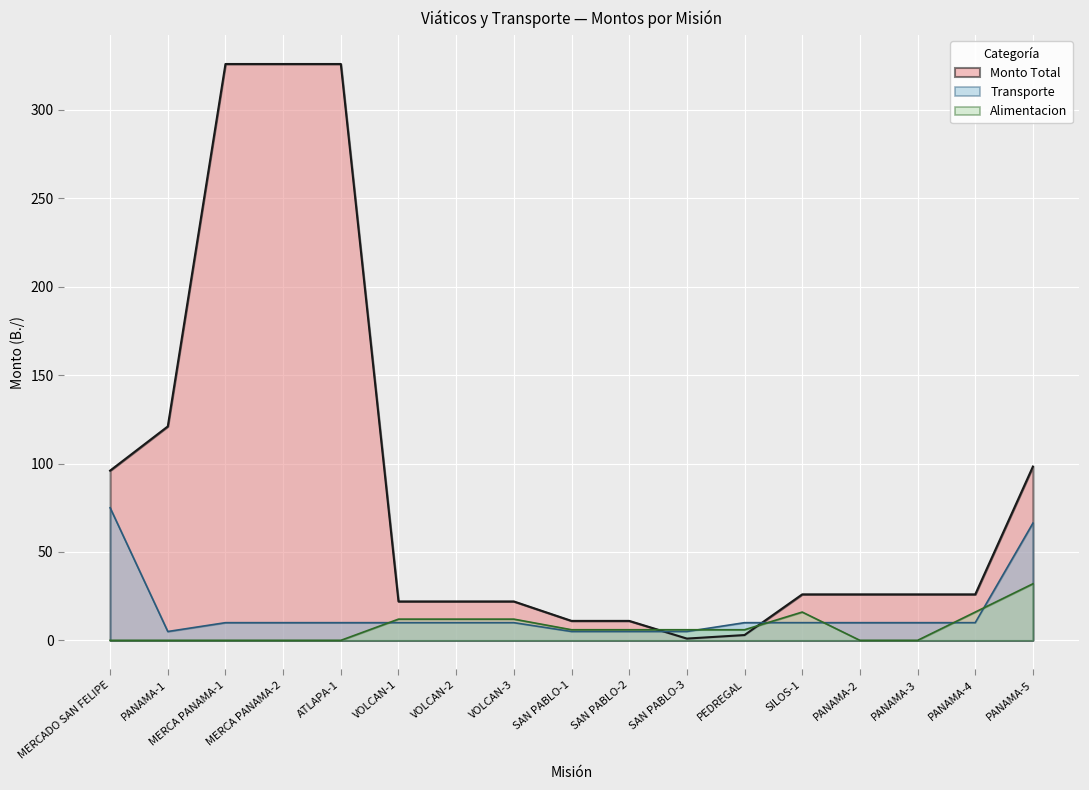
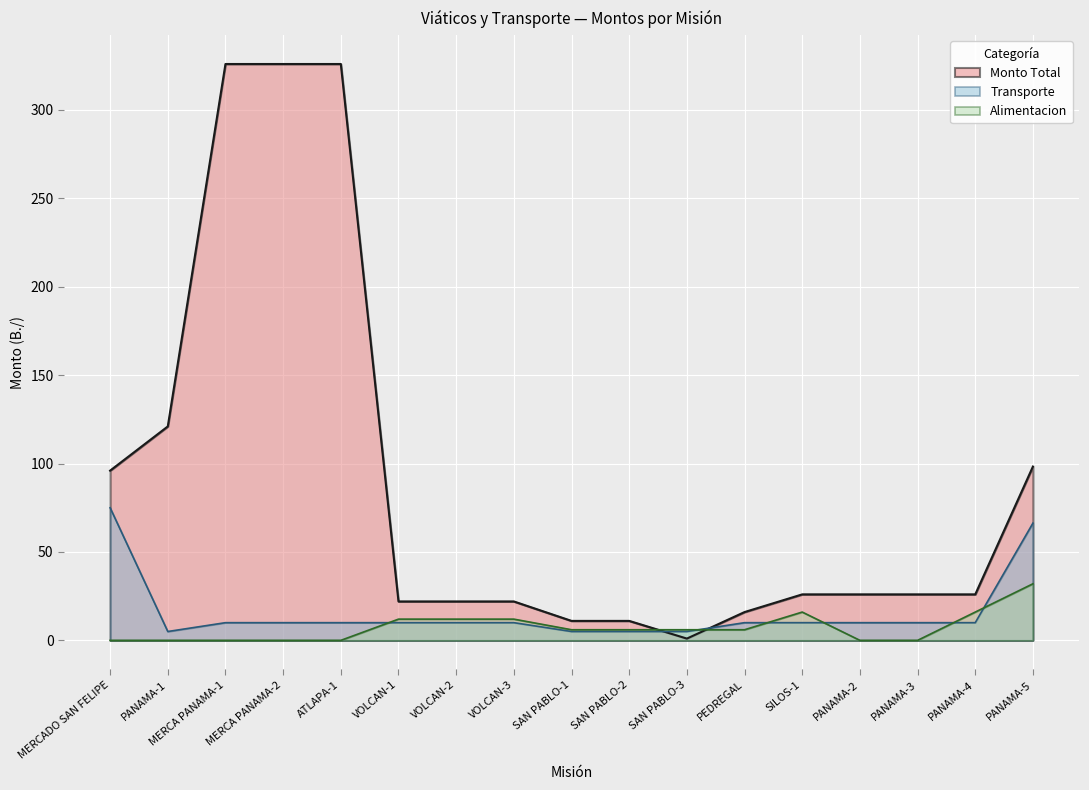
  {
    "Monto Total": {
      "MERCADO SAN FELIPE": 96,
      "PANAMA-1": 121,
      "MERCA PANAMA-1": 326,
      "MERCA PANAMA-2": 326,
      "ATLAPA-1": 326,
      "VOLCAN-1": 22,
      "VOLCAN-2": 22,
      "VOLCAN-3": 22,
      "SAN PABLO-1": 11,
      "SAN PABLO-2": 11,
      "SAN PABLO-3": 1,
-     "PEDREGAL": 3,
+     "PEDREGAL": 16,
      "SILOS-1": 26,
      "PANAMA-2": 26,
      "PANAMA-3": 26,
      "PANAMA-4": 26,
      "PANAMA-5": 98
    }
  }
